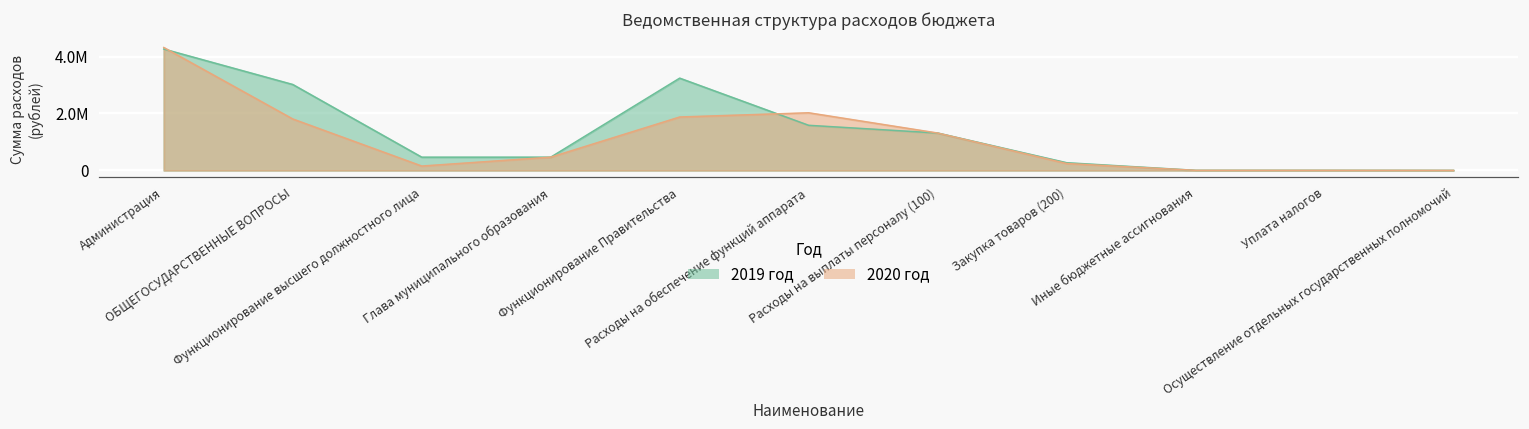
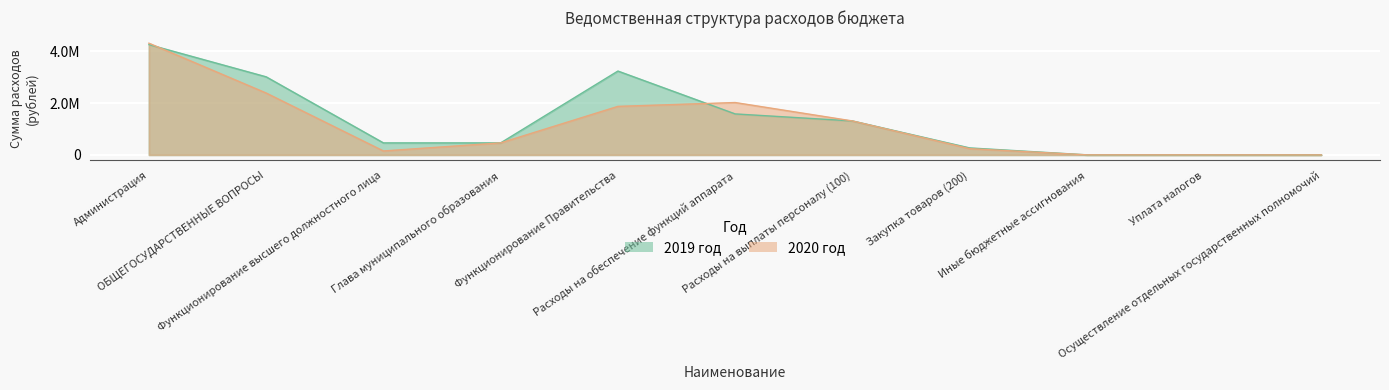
  {
    "2019 год": {
      "ОБЩЕГОСУДАРСТВЕННЫЕ ВОПРОСЫ": 3000000,
      "Функционирование высшего должностного лица": 500000,
      "Функционирование Правительства": 3200000,
      "Расходы на обеспечение функций аппарата": 1600000
    },
    "2020 год": {
-     "ОБЩЕГОСУДАРСТВЕННЫЕ ВОПРОСЫ": 1800000,
+     "ОБЩЕГОСУДАРСТВЕННЫЕ ВОПРОСЫ": 2400000,
      "Функционирование высшего должностного лица": 200000,
      "Функционирование Правительства": 1900000,
      "Расходы на обеспечение функций аппарата": 2000000
    }
  }
